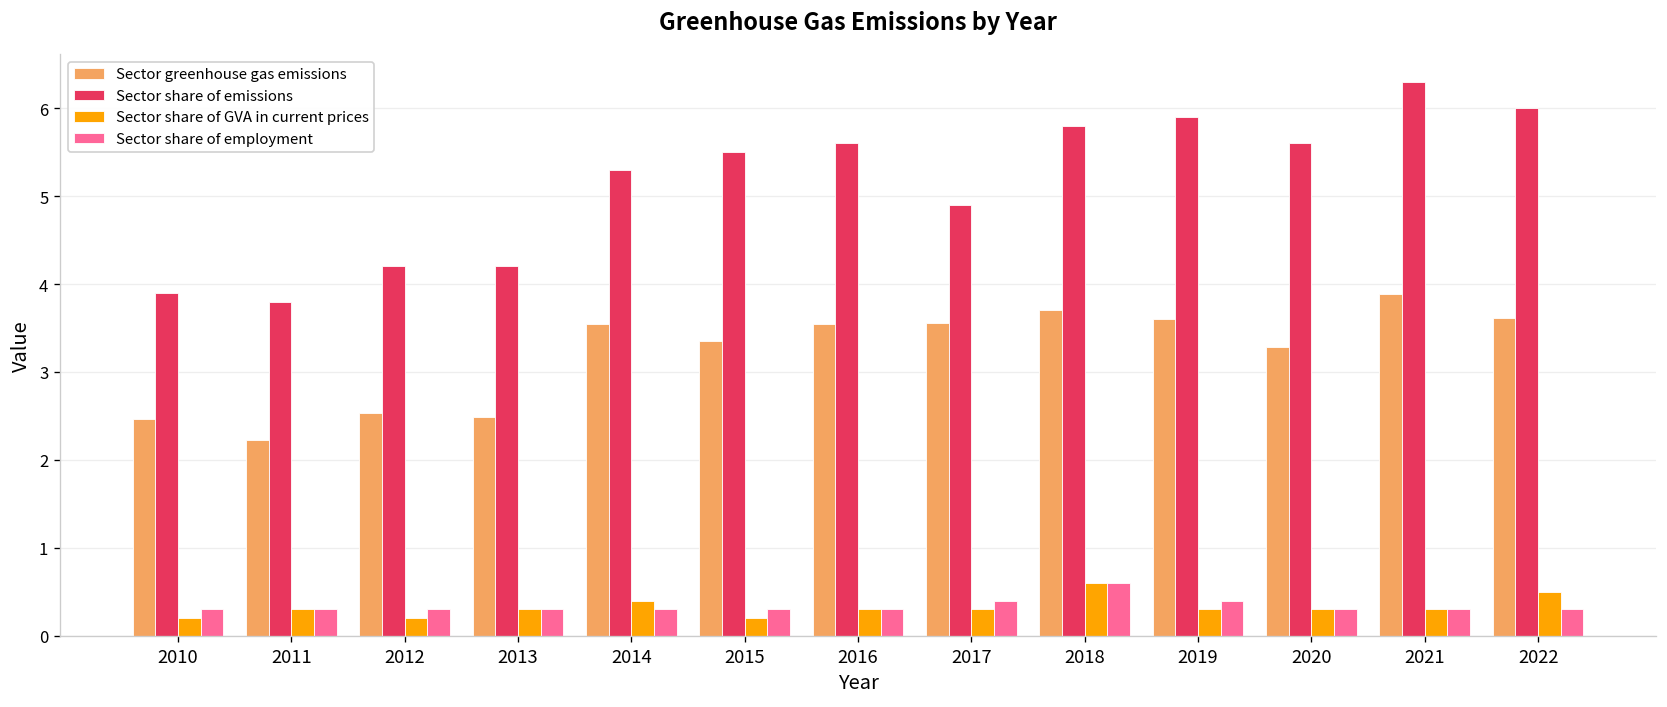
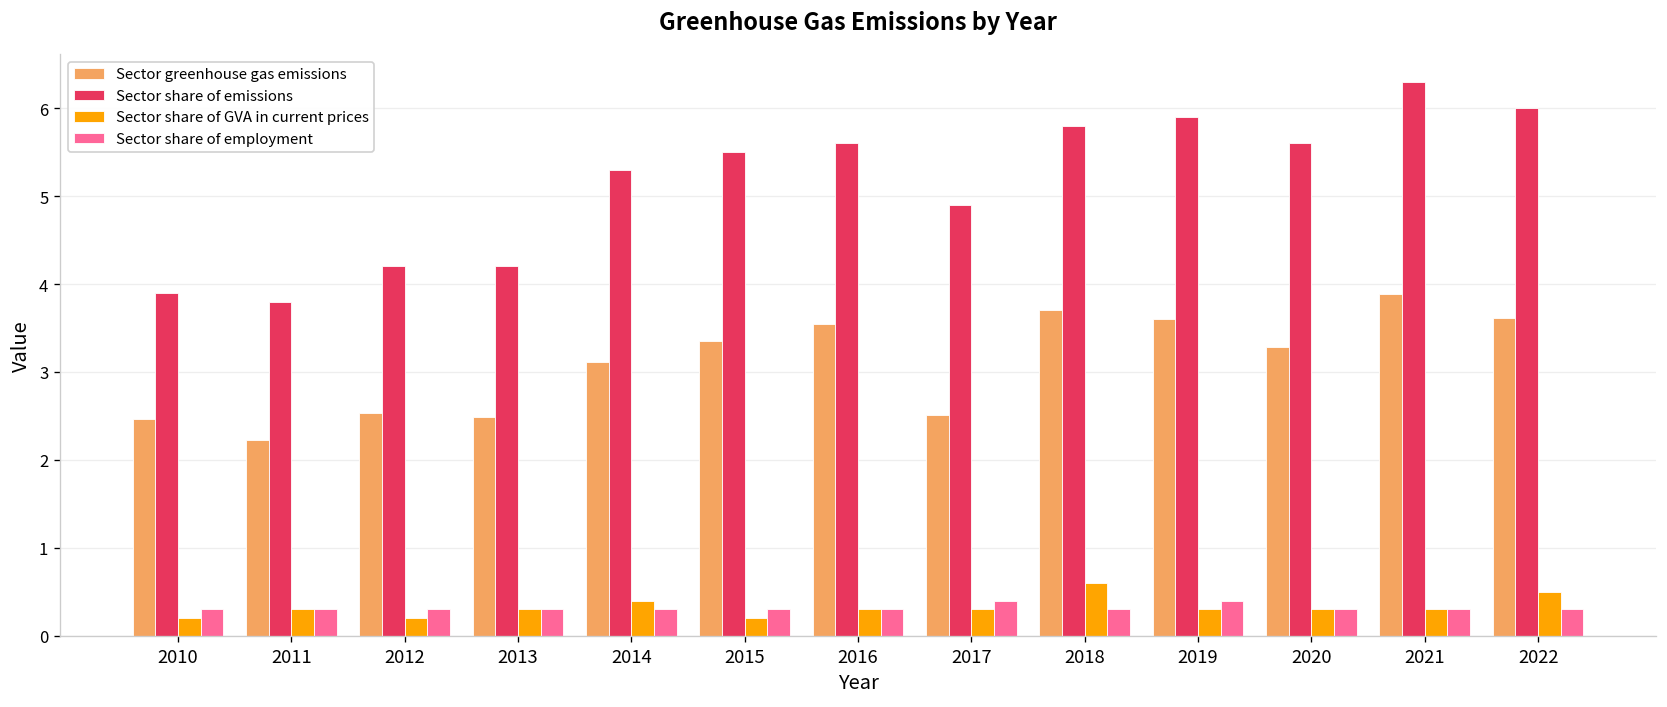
  {
    "Sector greenhouse gas emissions": {
      "2010": 2.5,
      "2011": 2.2,
      "2012": 2.5,
      "2013": 2.5,
-     "2014": 3.6,
+     "2014": 3.1,
      "2015": 3.4,
      "2016": 3.5,
-     "2017": 3.6,
+     "2017": 2.5,
      "2018": 3.7,
      "2019": 3.6,
      "2020": 3.3,
      "2021": 3.9,
      "2022": 3.6
    },
    "Sector share of emissions": {
      "2010": 3.9,
      "2011": 3.8,
      "2012": 4.2,
      "2013": 4.2,
      "2014": 5.3,
      "2015": 5.5,
      "2016": 5.6,
      "2017": 4.9,
      "2018": 5.8,
      "2019": 5.9,
      "2020": 5.6,
      "2021": 6.3,
      "2022": 6.0
    },
    "Sector share of GVA in current prices": {
      "2010": 0.2,
      "2011": 0.3,
      "2012": 0.2,
      "2013": 0.3,
      "2014": 0.4,
      "2015": 0.2,
      "2016": 0.3,
      "2017": 0.3,
      "2018": 0.6,
      "2019": 0.3,
      "2020": 0.3,
      "2021": 0.3,
      "2022": 0.5
    },
    "Sector share of employment": {
      "2010": 0.3,
      "2011": 0.3,
      "2012": 0.3,
      "2013": 0.3,
      "2014": 0.3,
      "2015": 0.3,
      "2016": 0.3,
      "2017": 0.4,
-     "2018": 0.6,
+     "2018": 0.3,
      "2019": 0.4,
      "2020": 0.3,
      "2021": 0.3,
      "2022": 0.3
    }
  }
